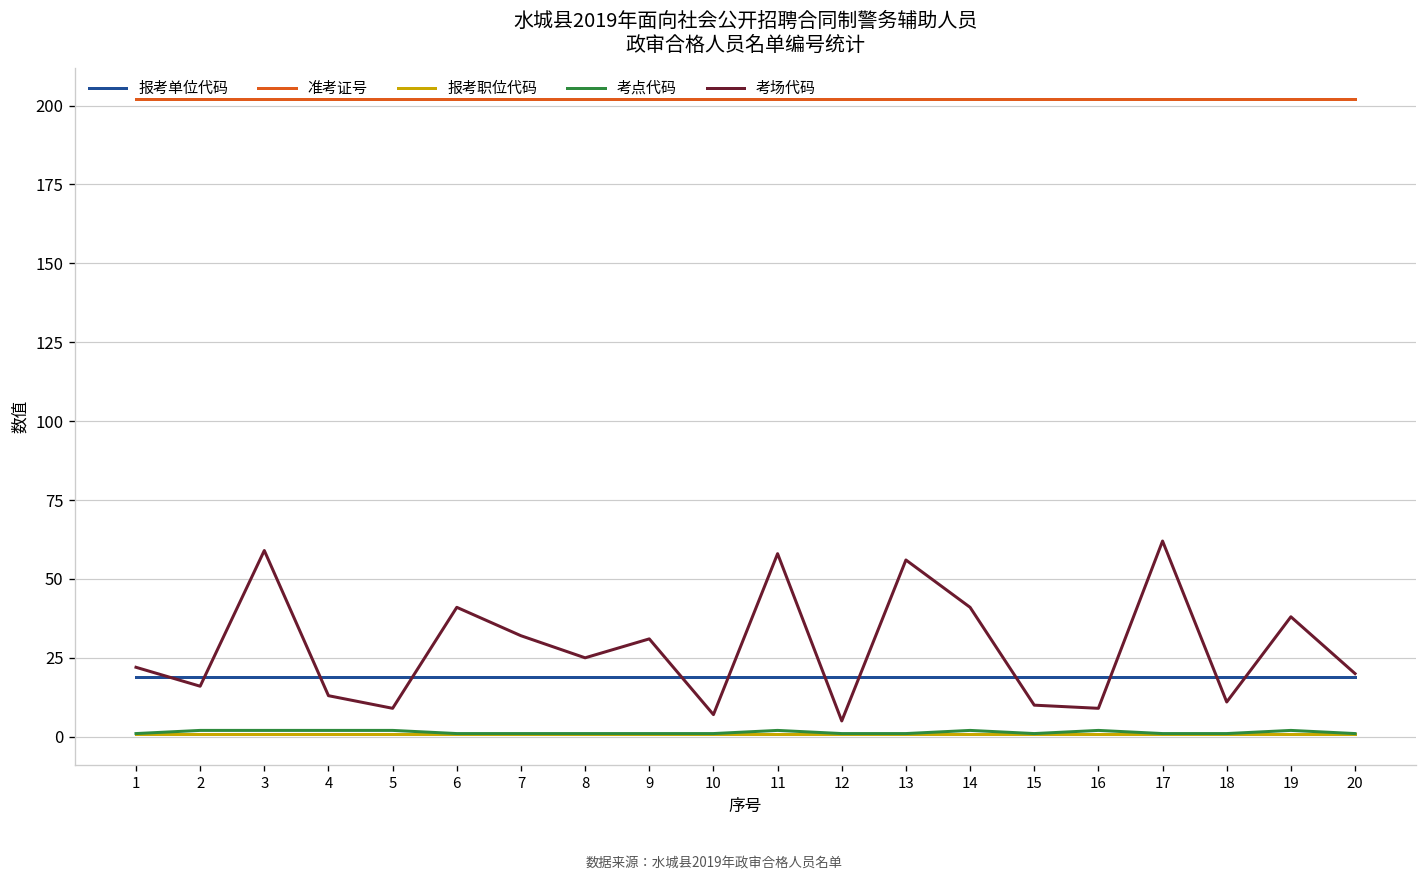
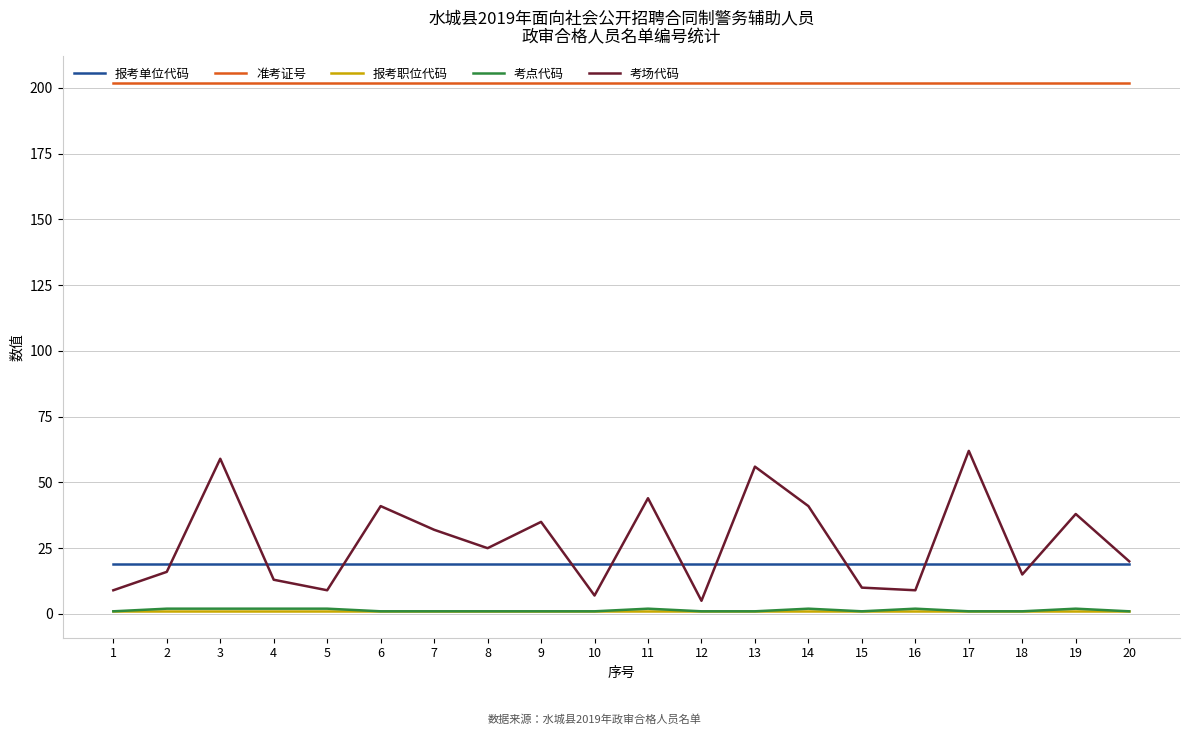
  {
    "报考单位代码": {
      "1": 19,
      "2": 19,
      "3": 19,
      "4": 19,
      "5": 19,
      "6": 19,
      "7": 19,
      "8": 19,
      "9": 19,
      "10": 19,
      "11": 19,
      "12": 19,
      "13": 19,
      "14": 19,
      "15": 19,
      "16": 19,
      "17": 19,
      "18": 19,
      "19": 19,
      "20": 19
    },
    "准考证号": {
      "1": 202,
      "2": 202,
      "3": 202,
      "4": 202,
      "5": 202,
      "6": 202,
      "7": 202,
      "8": 202,
      "9": 202,
      "10": 202,
      "11": 202,
      "12": 202,
      "13": 202,
      "14": 202,
      "15": 202,
      "16": 202,
      "17": 202,
      "18": 202,
      "19": 202,
      "20": 202
    },
    "报考职位代码": {
      "2": 1,
      "3": 1,
      "4": 1,
      "5": 1,
      "11": 1,
      "14": 1,
      "16": 1,
      "19": 1
    },
    "考点代码": {
      "2": 2,
      "3": 2,
      "4": 2,
      "5": 2,
      "11": 2,
      "14": 2,
      "16": 2,
      "19": 2
    },
    "考场代码": {
-     "1": 22,
+     "1": 9,
      "2": 16,
      "3": 59,
      "4": 13,
      "5": 9,
      "6": 41,
      "7": 32,
      "8": 25,
-     "9": 31,
+     "9": 35,
      "10": 7,
-     "11": 58,
+     "11": 44,
      "12": 5,
      "13": 56,
      "14": 41,
      "15": 10,
      "16": 9,
      "17": 62,
-     "18": 11,
+     "18": 15,
      "19": 38,
      "20": 20
    }
  }
